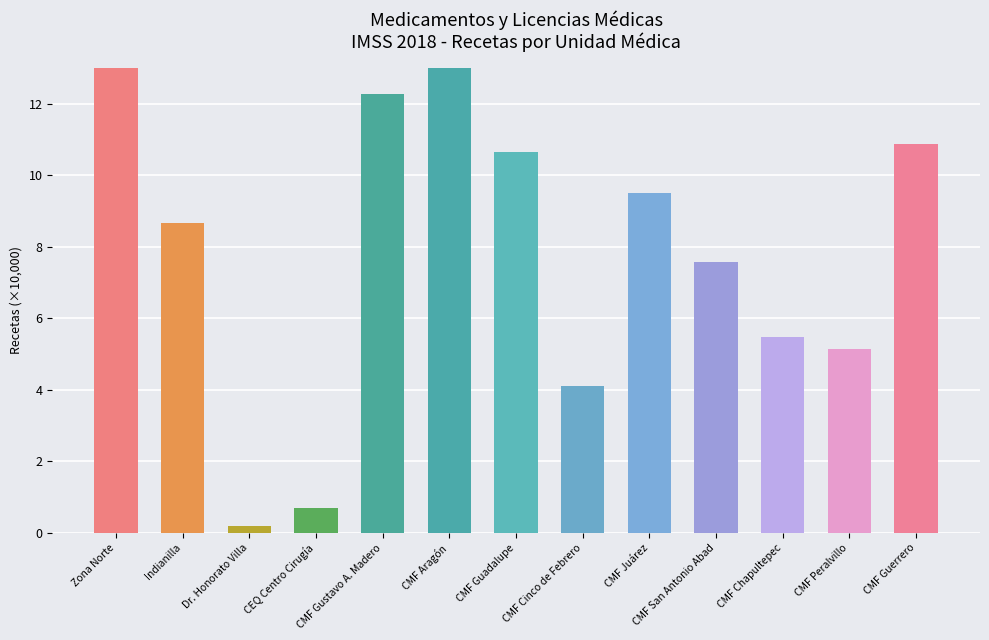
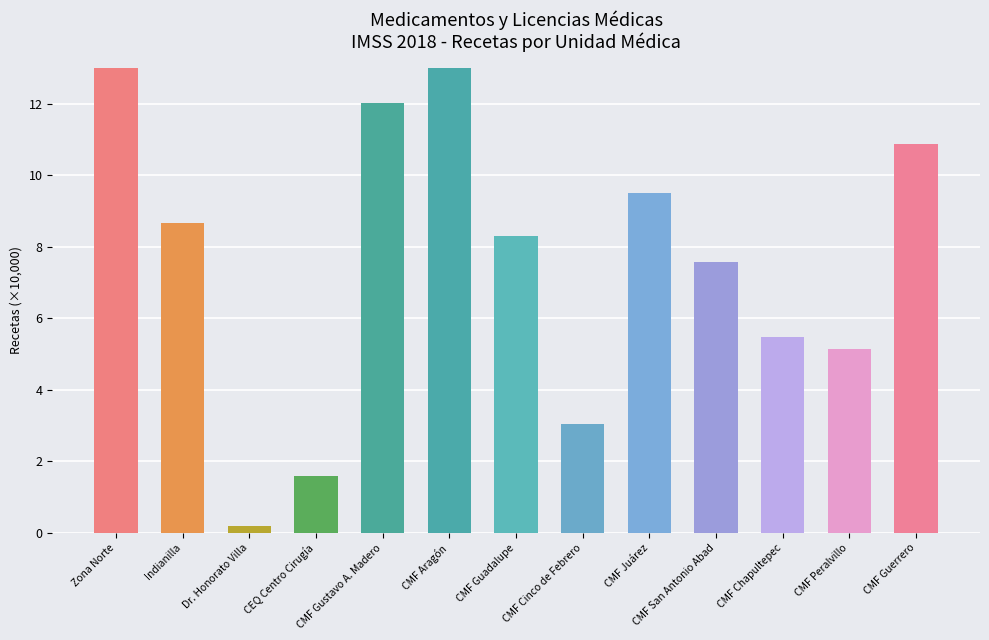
  {
    "Indianilla": 8.7,
    "Dr. Honorato Villa": 0.2,
-   "CEQ Centro Cirugía": 0.7,
-   "CMF Gustavo A. Madero": 12.3,
-   "CMF Guadalupe": 10.6,
-   "CMF Cinco de Febrero": 4.1,
+   "CEQ Centro Cirugía": 1.6,
+   "CMF Gustavo A. Madero": 12.0,
+   "CMF Guadalupe": 8.3,
+   "CMF Cinco de Febrero": 3.0,
    "CMF Juárez": 9.5,
    "CMF San Antonio Abad": 7.6,
    "CMF Chapultepec": 5.5,
    "CMF Peralvillo": 5.1,
    "CMF Guerrero": 10.9
  }
